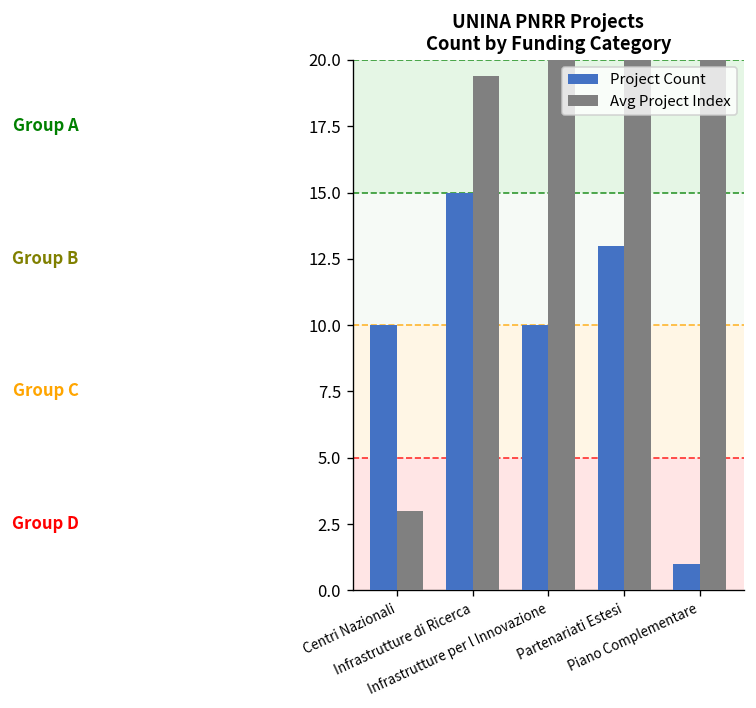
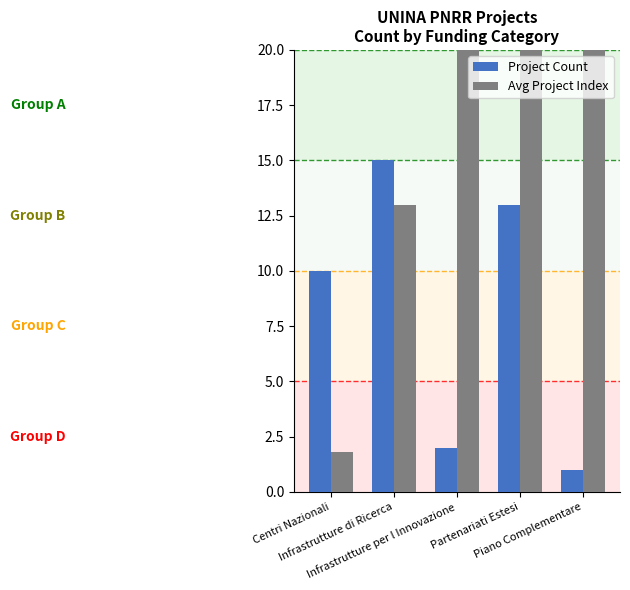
  {
    "Project Count": {
      "Centri Nazionali": 10,
      "Infrastrutture di Ricerca": 15,
-     "Infrastrutture per l Innovazione": 10,
+     "Infrastrutture per l Innovazione": 2,
      "Partenariati Estesi": 13,
      "Piano Complementare": 1
    },
    "Avg Project Index": {
-     "Centri Nazionali": 3.0,
-     "Infrastrutture di Ricerca": 19.4
+     "Centri Nazionali": 1.8,
+     "Infrastrutture di Ricerca": 13.0
    }
  }
